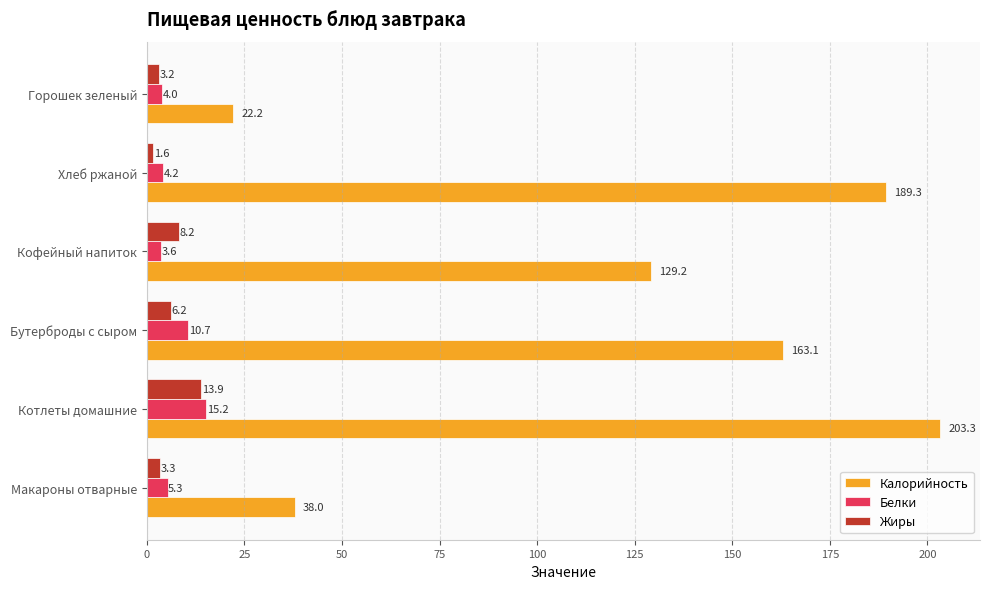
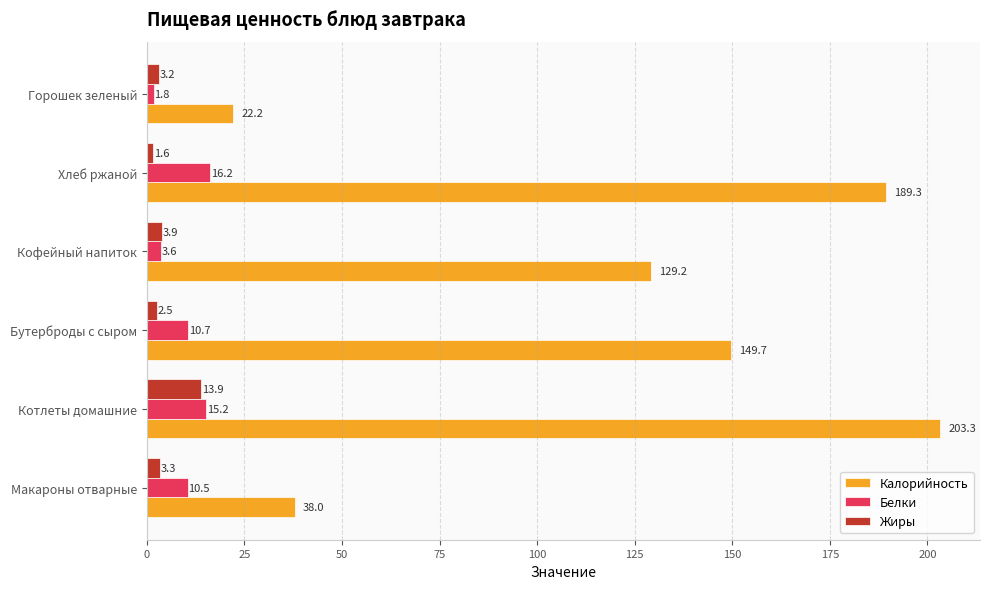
  {
    "Калорийность": {
      "Горошек зеленый": 22.2,
      "Хлеб ржаной": 189.3,
      "Кофейный напиток": 129.2,
-     "Бутерброды с сыром": 163.1,
+     "Бутерброды с сыром": 149.7,
      "Котлеты домашние": 203.3,
      "Макароны отварные": 38.0
    },
    "Белки": {
-     "Горошек зеленый": 4.0,
-     "Хлеб ржаной": 4.2,
+     "Горошек зеленый": 1.8,
+     "Хлеб ржаной": 16.2,
      "Кофейный напиток": 3.6,
      "Бутерброды с сыром": 10.7,
      "Котлеты домашние": 15.2,
-     "Макароны отварные": 5.3
+     "Макароны отварные": 10.5
    },
    "Жиры": {
      "Горошек зеленый": 3.2,
      "Хлеб ржаной": 1.6,
-     "Кофейный напиток": 8.2,
-     "Бутерброды с сыром": 6.2,
+     "Кофейный напиток": 3.9,
+     "Бутерброды с сыром": 2.5,
      "Котлеты домашние": 13.9,
      "Макароны отварные": 3.3
    }
  }
